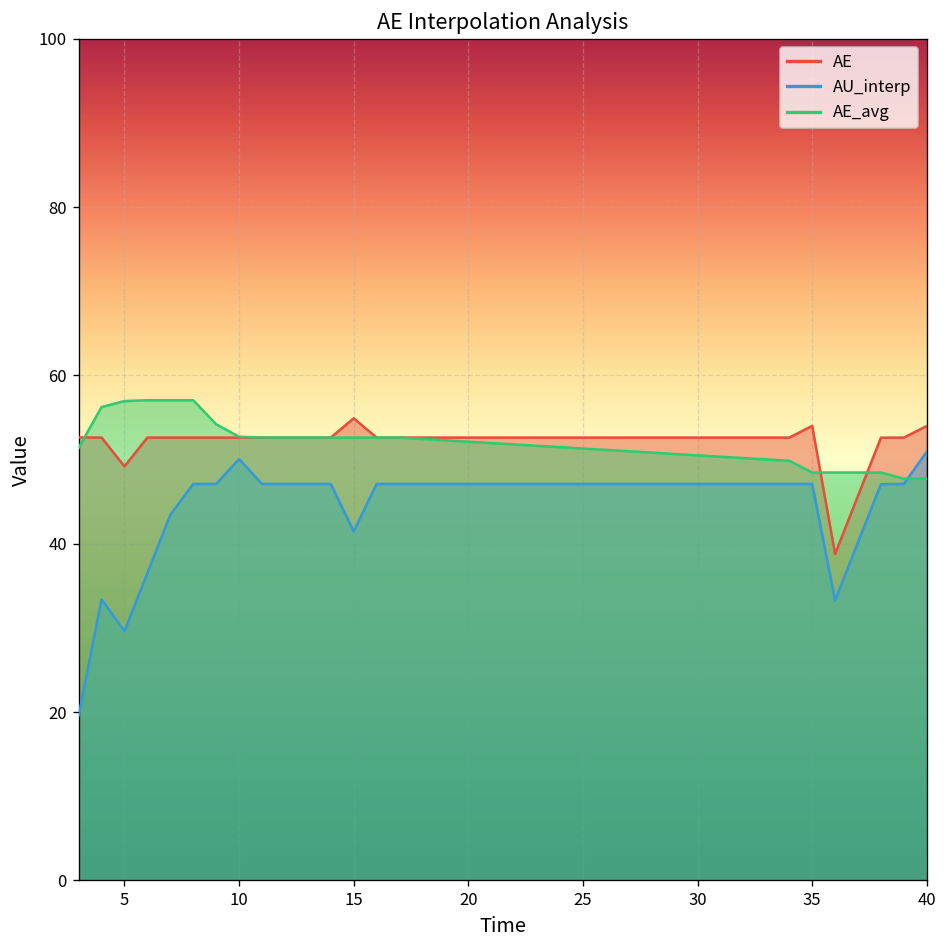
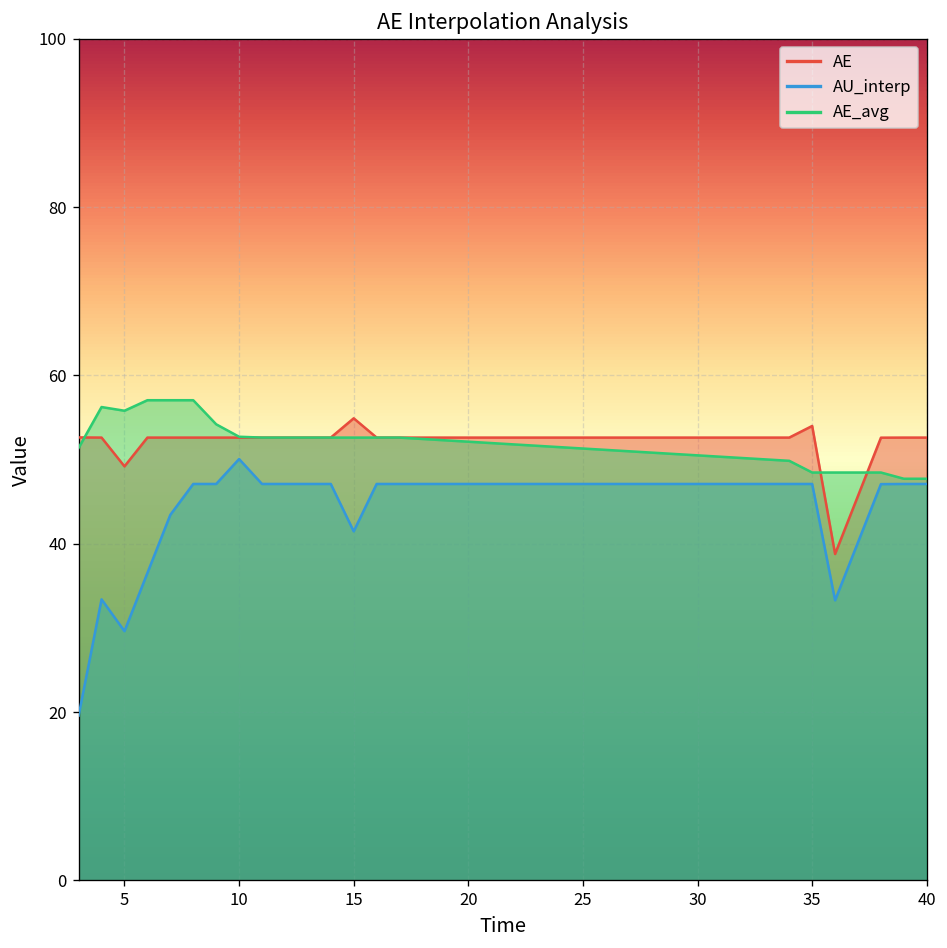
  {
    "AE": {
      "5": 49,
      "15": 55,
      "35": 54,
-     "40": 54
+     "40": 53
    },
    "AU_interp": {
      "5": 30,
      "10": 50,
      "15": 41,
      "35": 47,
-     "40": 51
+     "40": 47
    },
    "AE_avg": {
-     "5": 57,
+     "5": 56,
      "15": 53,
      "35": 48,
      "40": 48
    }
  }
